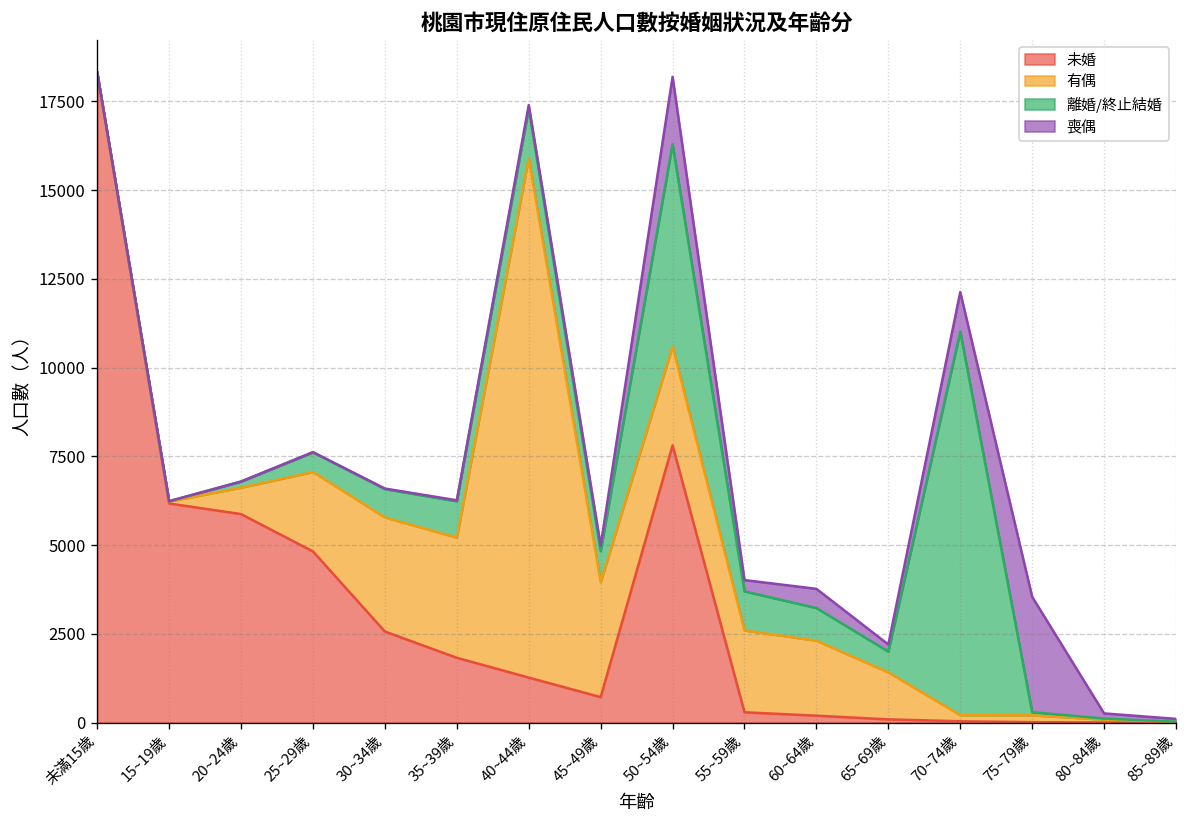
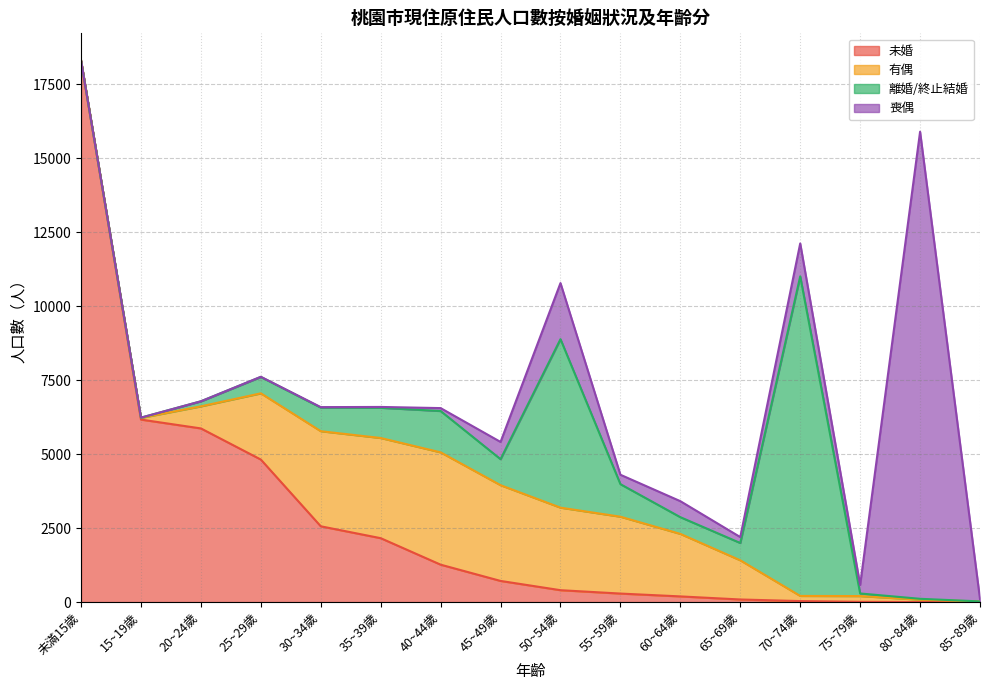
  {
    "未婚": {
      "20~24歲": 5900,
      "25~29歲": 4800,
      "30~34歲": 2600,
-     "35~39歲": 1800,
+     "35~39歲": 2200,
      "40~44歲": 1300,
      "45~49歲": 700,
-     "50~54歲": 7800,
+     "50~54歲": 400,
      "55~59歲": 300,
      "60~64歲": 200,
      "65~69歲": 100,
      "70~74歲": 0,
      "75~79歲": 0
    },
    "有偶": {
      "20~24歲": 700,
      "25~29歲": 2200,
      "30~34歲": 3200,
      "35~39歲": 3400,
-     "40~44歲": 14600,
+     "40~44歲": 3800,
      "45~49歲": 3200,
      "50~54歲": 2800,
-     "55~59歲": 2300,
+     "55~59歲": 2600,
      "60~64歲": 2100,
      "65~69歲": 1300,
      "70~74歲": 200,
      "75~79歲": 200
    },
    "離婚/終止結婚": {
      "40~44歲": 1400,
      "45~49歲": 900,
      "50~54歲": 5700,
      "55~59歲": 1100,
-     "60~64歲": 900,
+     "60~64歲": 600,
      "65~69歲": 600,
      "70~74歲": 10800,
      "75~79歲": 100
    },
    "喪偶": {
      "40~44歲": 100,
-     "45~49歲": 200,
+     "45~49歲": 600,
      "50~54歲": 1900,
      "55~59歲": 300,
      "60~64歲": 500,
      "65~69歲": 200,
      "70~74歲": 1100,
-     "75~79歲": 3200,
-     "80~84歲": 100
+     "75~79歲": 300,
+     "80~84歲": 15800
    }
  }
